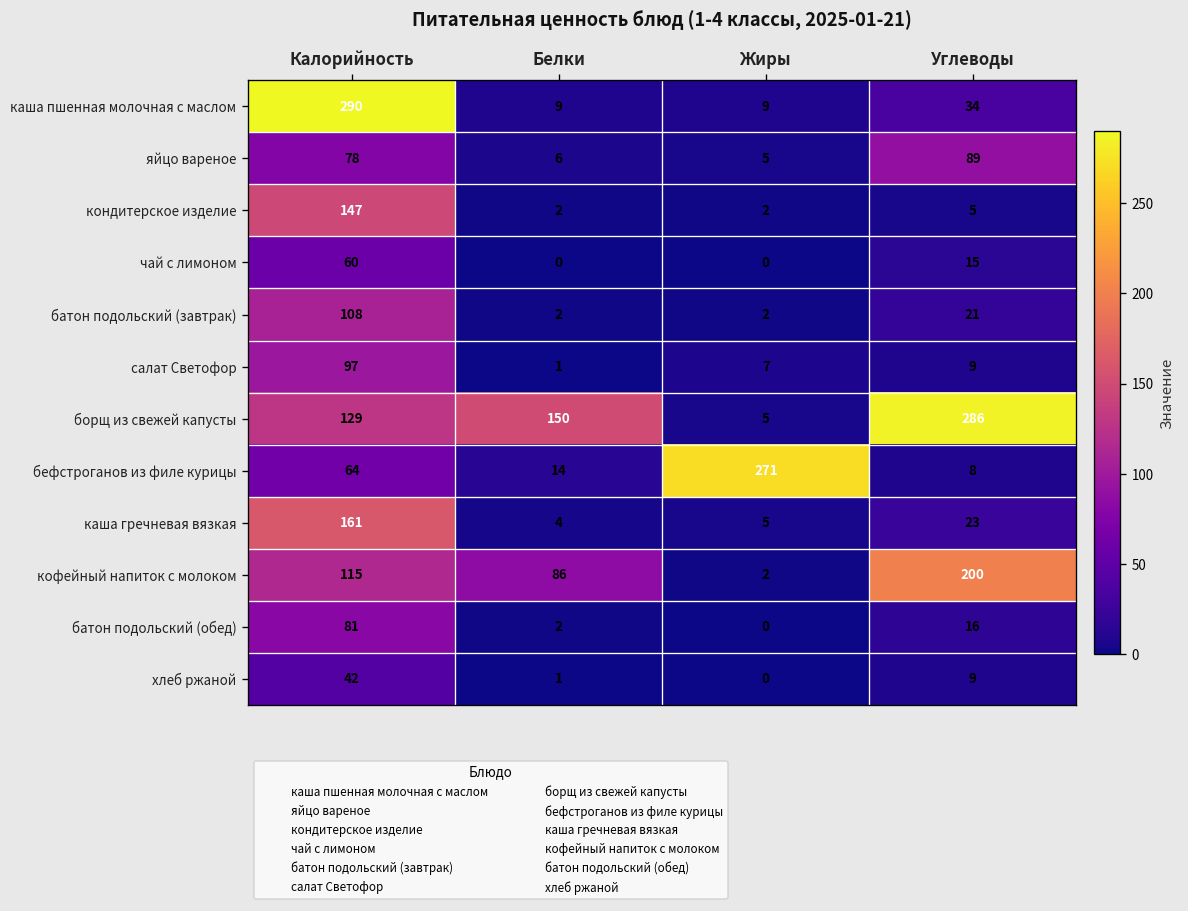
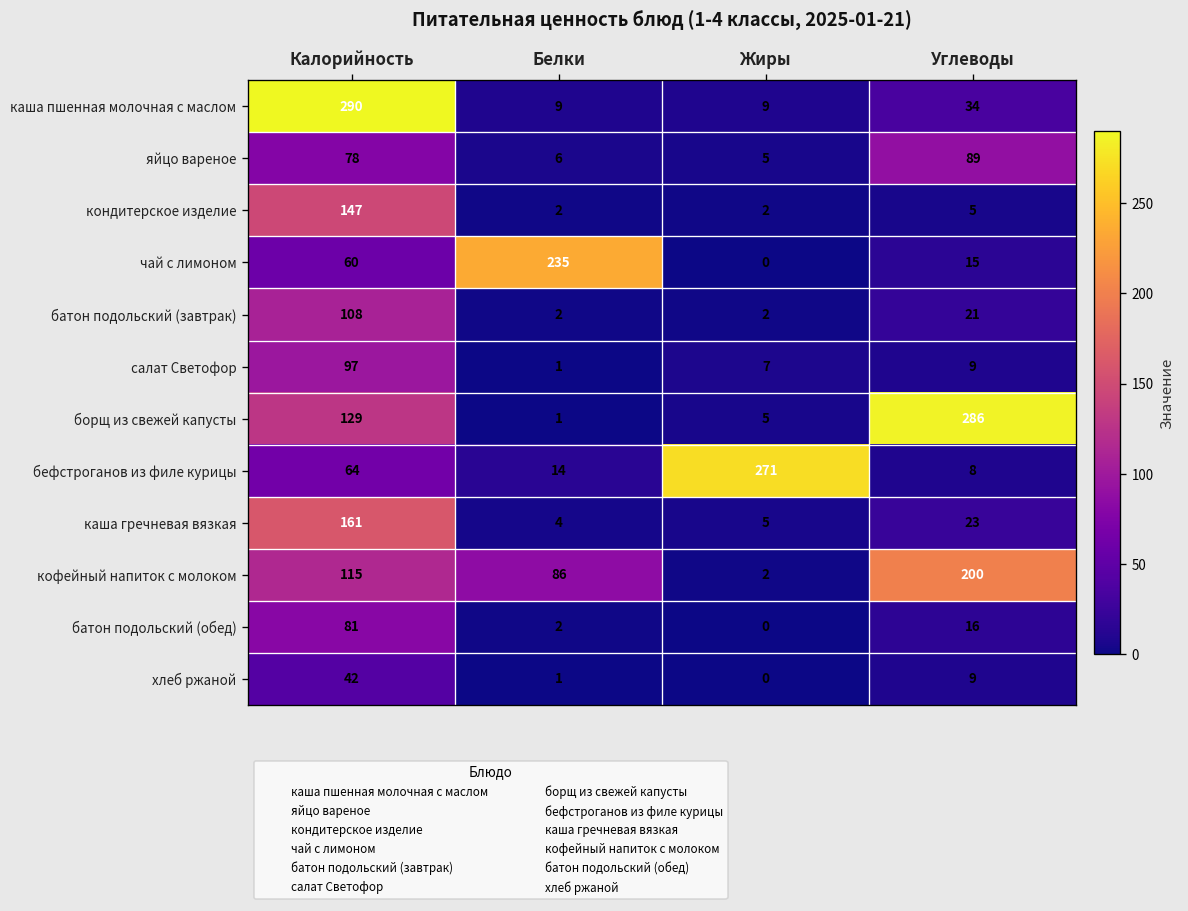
  {
    "каша пшенная молочная с маслом": {
      "Калорийность": 290,
      "Белки": 9,
      "Жиры": 9,
      "Углеводы": 34
    },
    "яйцо вареное": {
      "Калорийность": 78,
      "Белки": 6,
      "Жиры": 5,
      "Углеводы": 89
    },
    "кондитерское изделие": {
      "Калорийность": 147,
      "Белки": 2,
      "Жиры": 2,
      "Углеводы": 5
    },
    "чай с лимоном": {
      "Калорийность": 60,
-     "Белки": 0,
+     "Белки": 235,
      "Жиры": 0,
      "Углеводы": 15
    },
    "батон подольский (завтрак)": {
      "Калорийность": 108,
      "Белки": 2,
      "Жиры": 2,
      "Углеводы": 21
    },
    "салат Светофор": {
      "Калорийность": 97,
      "Белки": 1,
      "Жиры": 7,
      "Углеводы": 9
    },
    "борщ из свежей капусты": {
      "Калорийность": 129,
-     "Белки": 150,
+     "Белки": 1,
      "Жиры": 5,
      "Углеводы": 286
    },
    "бефстроганов из филе курицы": {
      "Калорийность": 64,
      "Белки": 14,
      "Жиры": 271,
      "Углеводы": 8
    },
    "каша гречневая вязкая": {
      "Калорийность": 161,
      "Белки": 4,
      "Жиры": 5,
      "Углеводы": 23
    },
    "кофейный напиток с молоком": {
      "Калорийность": 115,
      "Белки": 86,
      "Жиры": 2,
      "Углеводы": 200
    },
    "батон подольский (обед)": {
      "Калорийность": 81,
      "Белки": 2,
      "Жиры": 0,
      "Углеводы": 16
    },
    "хлеб ржаной": {
      "Калорийность": 42,
      "Белки": 1,
      "Жиры": 0,
      "Углеводы": 9
    }
  }
